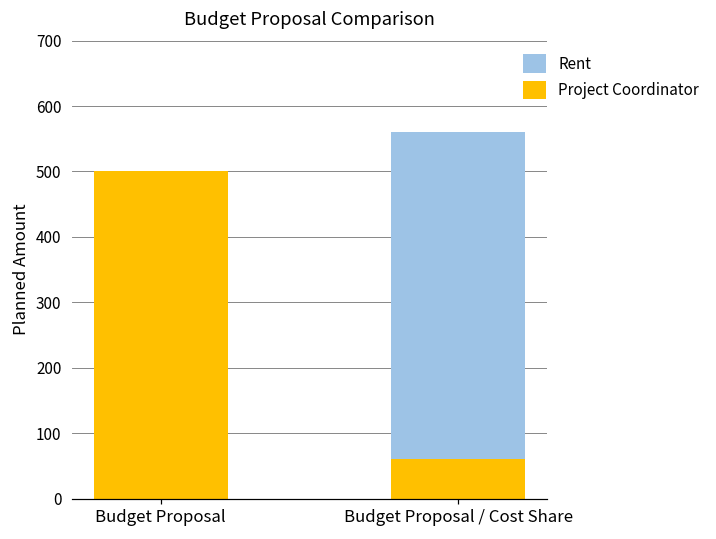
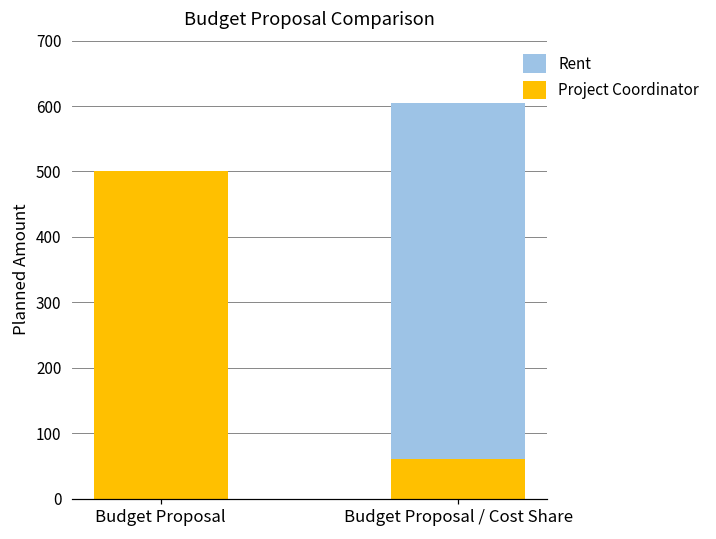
  {
    "Project Coordinator": {
      "Budget Proposal": 500,
      "Budget Proposal / Cost Share": 60
    },
    "Rent": {
      "Budget Proposal": 0,
-     "Budget Proposal / Cost Share": 500
+     "Budget Proposal / Cost Share": 540
    }
  }
